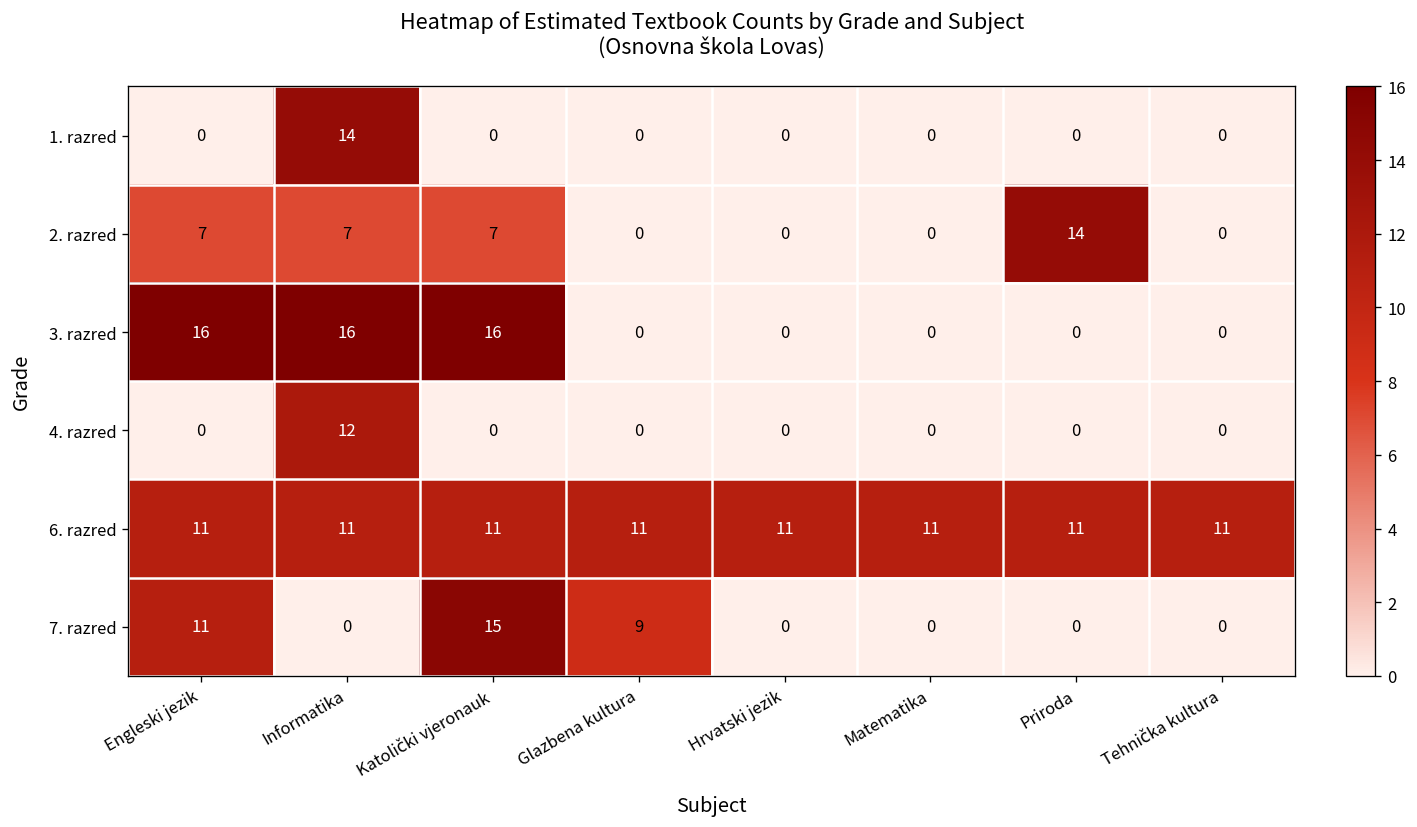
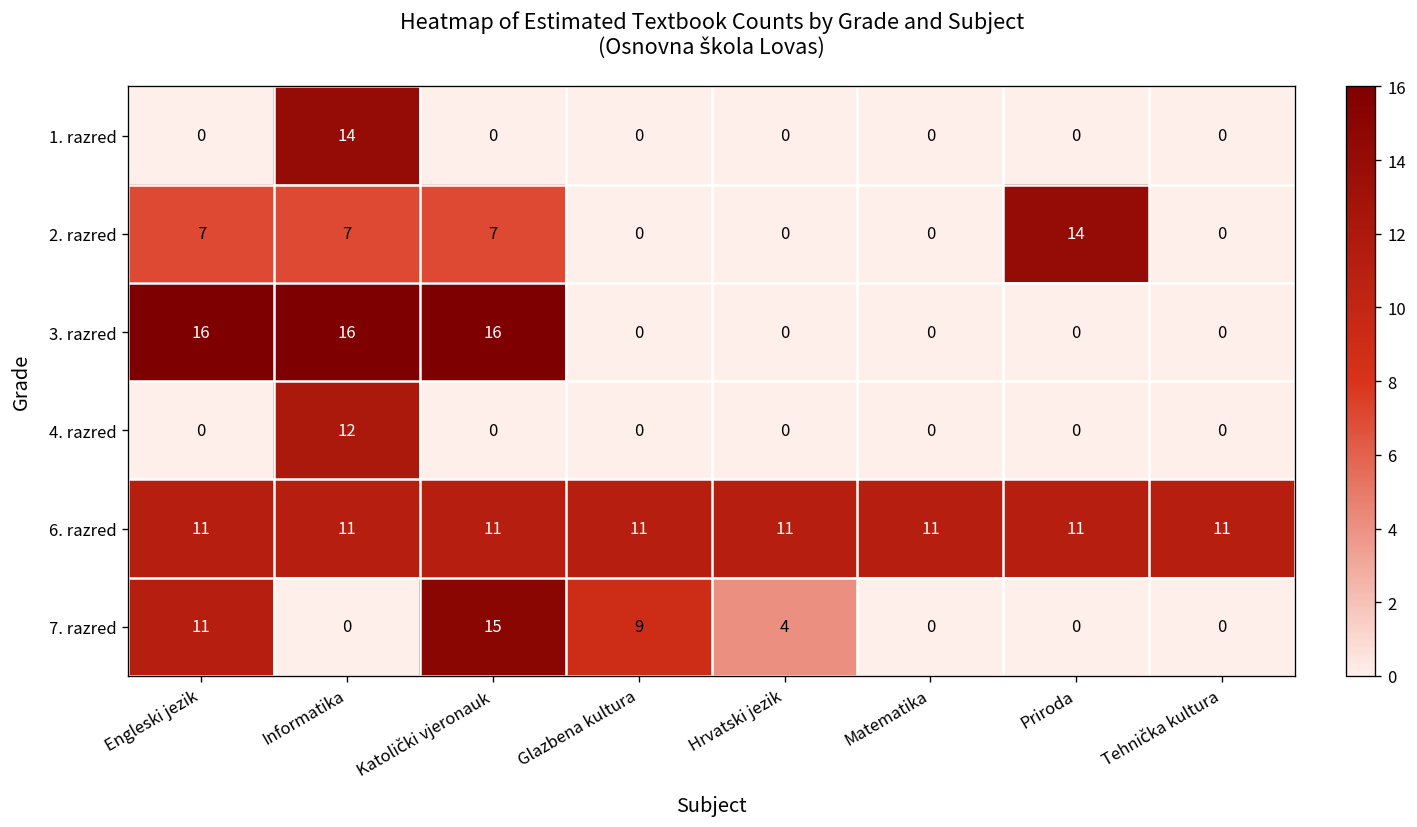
  {
    "1. razred": {
      "Engleski jezik": 0,
      "Informatika": 14,
      "Katolički vjeronauk": 0,
      "Glazbena kultura": 0,
      "Hrvatski jezik": 0,
      "Matematika": 0,
      "Priroda": 0,
      "Tehnička kultura": 0
    },
    "2. razred": {
      "Engleski jezik": 7,
      "Informatika": 7,
      "Katolički vjeronauk": 7,
      "Glazbena kultura": 0,
      "Hrvatski jezik": 0,
      "Matematika": 0,
      "Priroda": 14,
      "Tehnička kultura": 0
    },
    "3. razred": {
      "Engleski jezik": 16,
      "Informatika": 16,
      "Katolički vjeronauk": 16,
      "Glazbena kultura": 0,
      "Hrvatski jezik": 0,
      "Matematika": 0,
      "Priroda": 0,
      "Tehnička kultura": 0
    },
    "4. razred": {
      "Engleski jezik": 0,
      "Informatika": 12,
      "Katolički vjeronauk": 0,
      "Glazbena kultura": 0,
      "Hrvatski jezik": 0,
      "Matematika": 0,
      "Priroda": 0,
      "Tehnička kultura": 0
    },
    "6. razred": {
      "Engleski jezik": 11,
      "Informatika": 11,
      "Katolički vjeronauk": 11,
      "Glazbena kultura": 11,
      "Hrvatski jezik": 11,
      "Matematika": 11,
      "Priroda": 11,
      "Tehnička kultura": 11
    },
    "7. razred": {
      "Engleski jezik": 11,
      "Informatika": 0,
      "Katolički vjeronauk": 15,
      "Glazbena kultura": 9,
-     "Hrvatski jezik": 0,
+     "Hrvatski jezik": 4,
      "Matematika": 0,
      "Priroda": 0,
      "Tehnička kultura": 0
    }
  }
